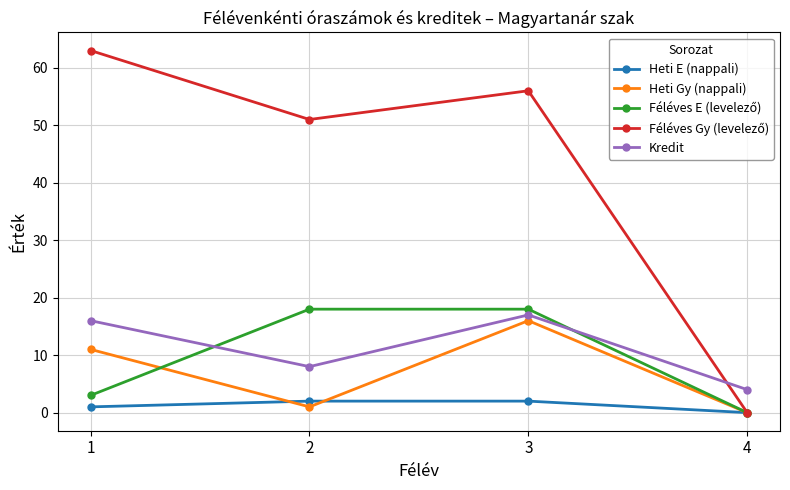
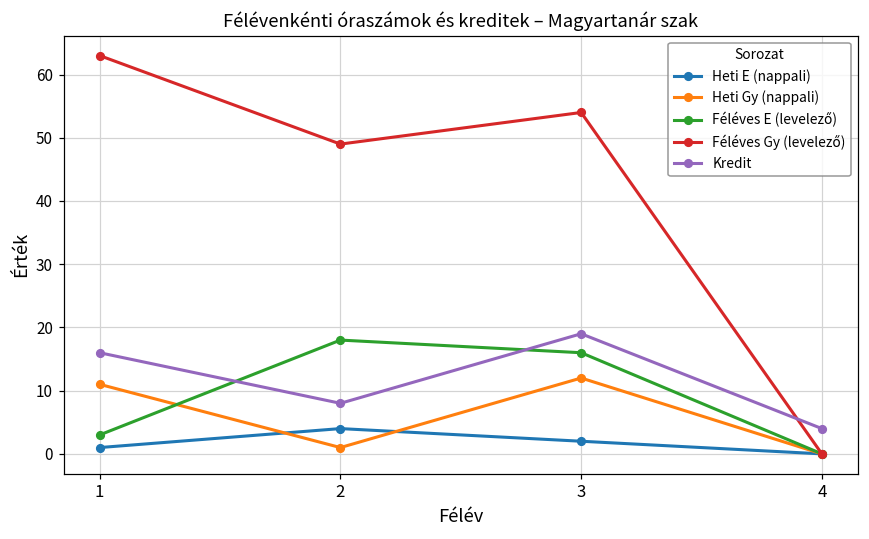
  {
    "Heti E (nappali)": {
      "1": 1,
-     "2": 2,
+     "2": 4,
      "3": 2
    },
    "Heti Gy (nappali)": {
      "1": 11,
      "2": 1,
-     "3": 16
+     "3": 12
    },
    "Féléves E (levelező)": {
      "1": 3,
      "2": 18,
-     "3": 18
+     "3": 16
    },
    "Féléves Gy (levelező)": {
      "1": 63,
-     "2": 51,
-     "3": 56
+     "2": 49,
+     "3": 54
    },
    "Kredit": {
      "1": 16,
      "2": 8,
-     "3": 17,
+     "3": 19,
      "4": 4
    }
  }
